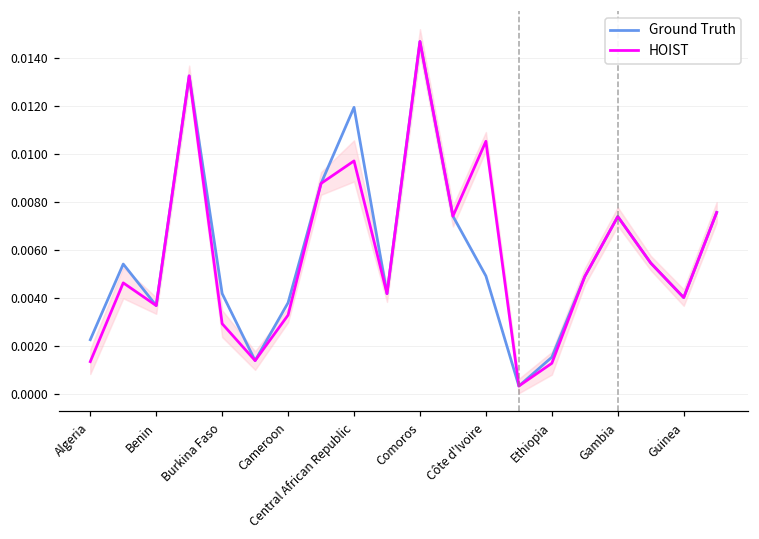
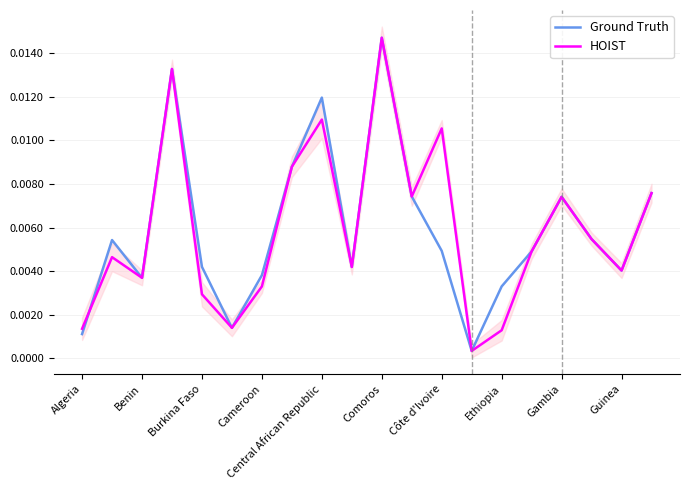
  {
    "Ground Truth": {
-     "Algeria": 0.0023,
+     "Algeria": 0.0011,
      "Burkina Faso": 0.0042,
      "Cameroon": 0.0038,
      "Central African Republic": 0.0120,
      "Côte d'Ivoire": 0.0049,
-     "Ethiopia": 0.0015
+     "Ethiopia": 0.0033
    },
    "HOIST": {
      "Algeria": 0.0014,
      "Burkina Faso": 0.0029,
      "Cameroon": 0.0033,
-     "Central African Republic": 0.0097,
+     "Central African Republic": 0.0109,
      "Côte d'Ivoire": 0.0105,
      "Ethiopia": 0.0013
    }
  }
